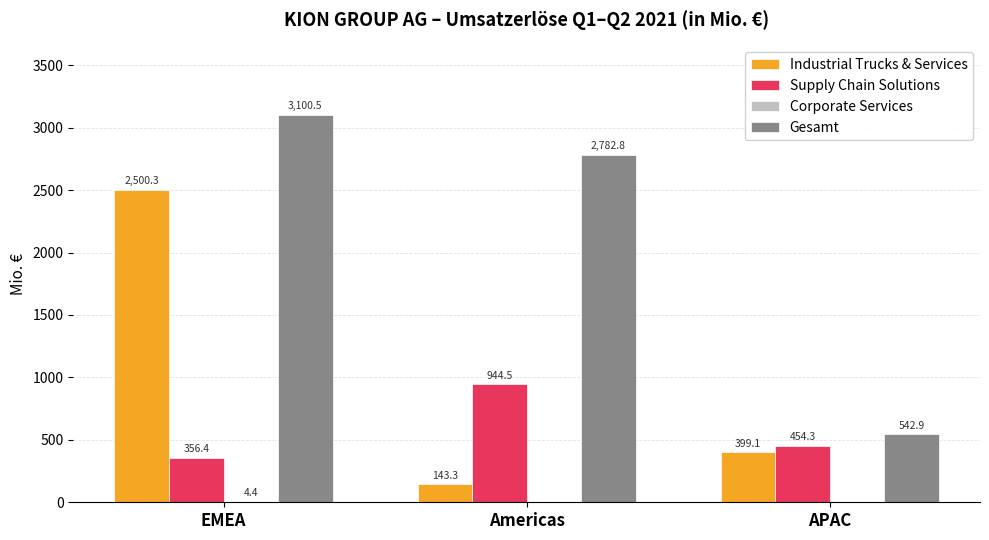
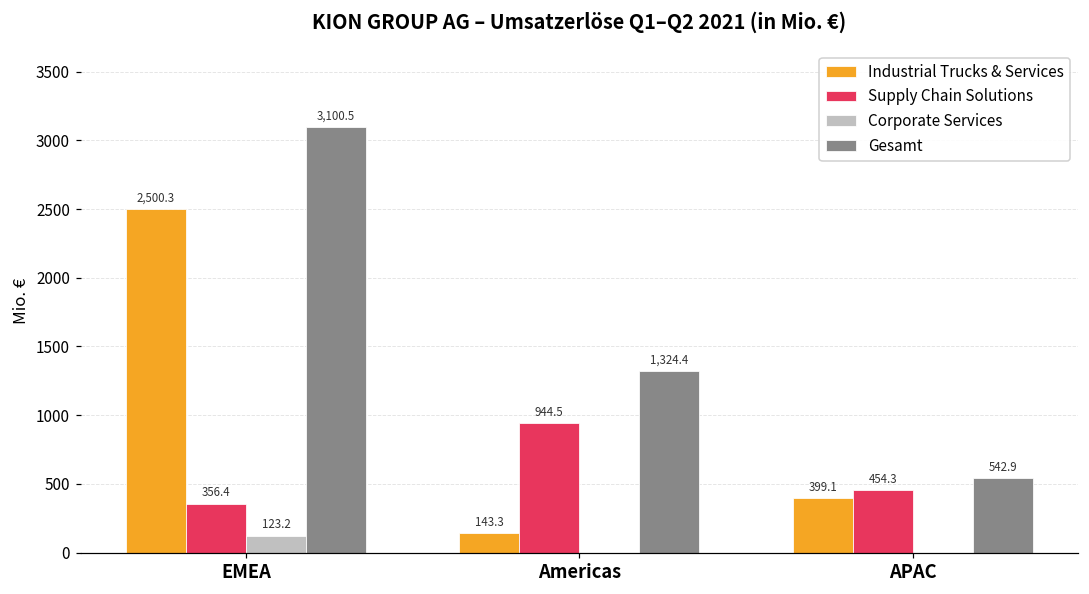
  {
    "Industrial Trucks & Services": {
      "EMEA": "2,500.3",
      "Americas": "143.3",
      "APAC": "399.1"
    },
    "Supply Chain Solutions": {
      "EMEA": "356.4",
      "Americas": "944.5",
      "APAC": "454.3"
    },
    "Corporate Services": {
-     "EMEA": "4.4"
+     "EMEA": "123.2"
    },
    "Gesamt": {
      "EMEA": "3,100.5",
-     "Americas": "2,782.8",
+     "Americas": "1,324.4",
      "APAC": "542.9"
    }
  }
